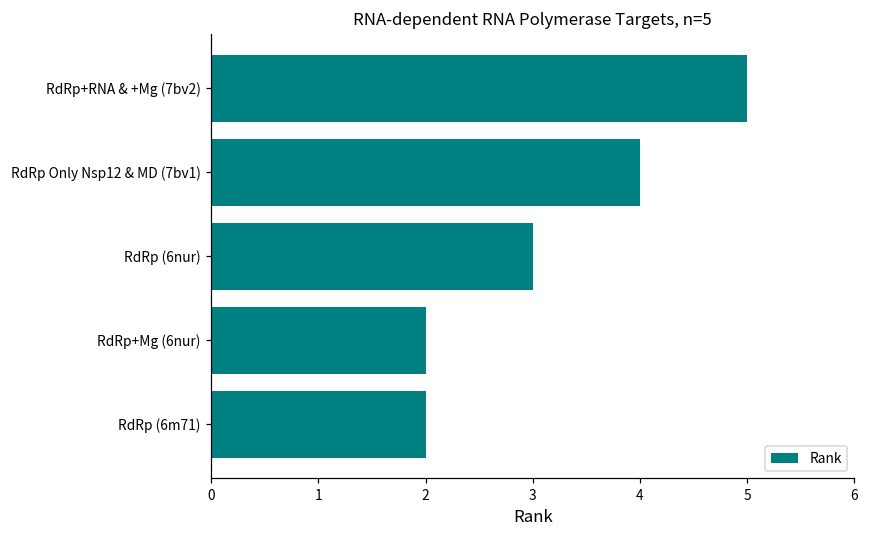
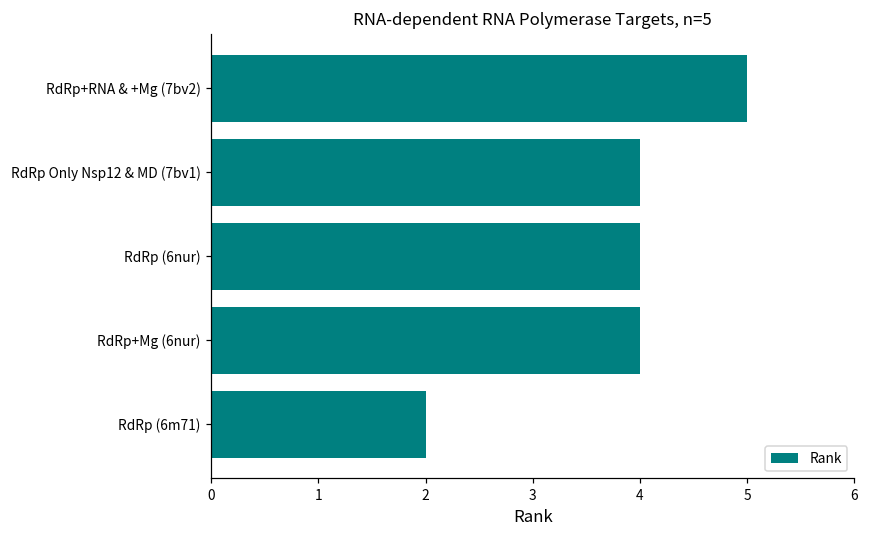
  {
    "RdRp+RNA & +Mg (7bv2)": 5,
    "RdRp Only Nsp12 & MD (7bv1)": 4,
-   "RdRp (6nur)": 3,
-   "RdRp+Mg (6nur)": 2,
+   "RdRp (6nur)": 4,
+   "RdRp+Mg (6nur)": 4,
    "RdRp (6m71)": 2
  }
